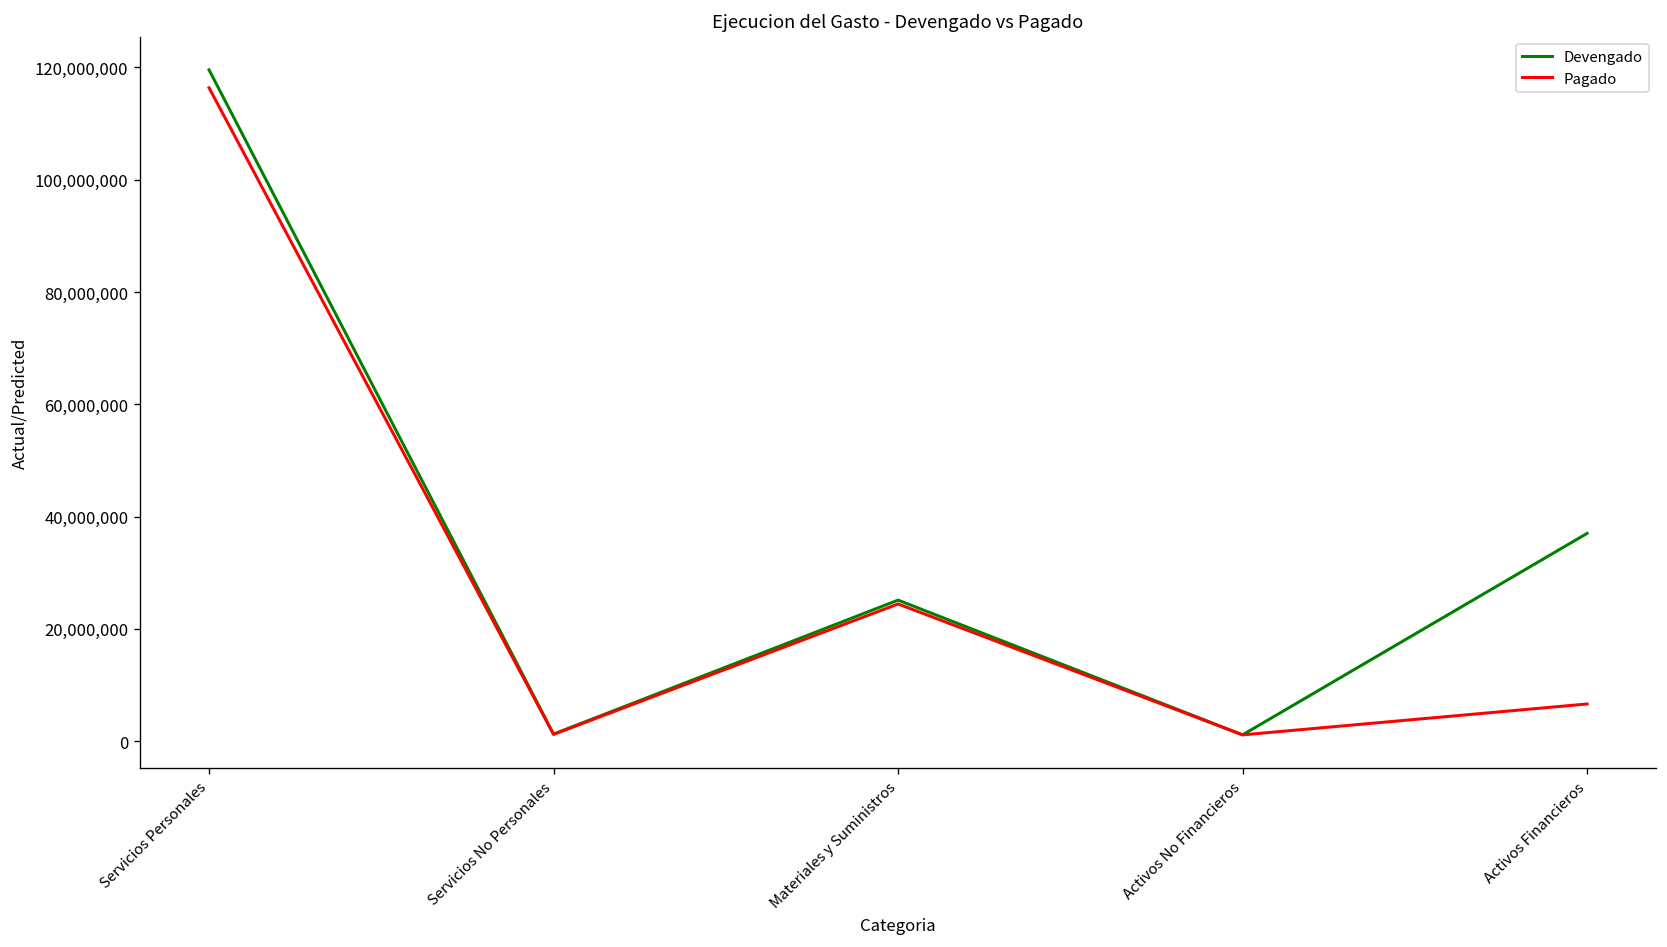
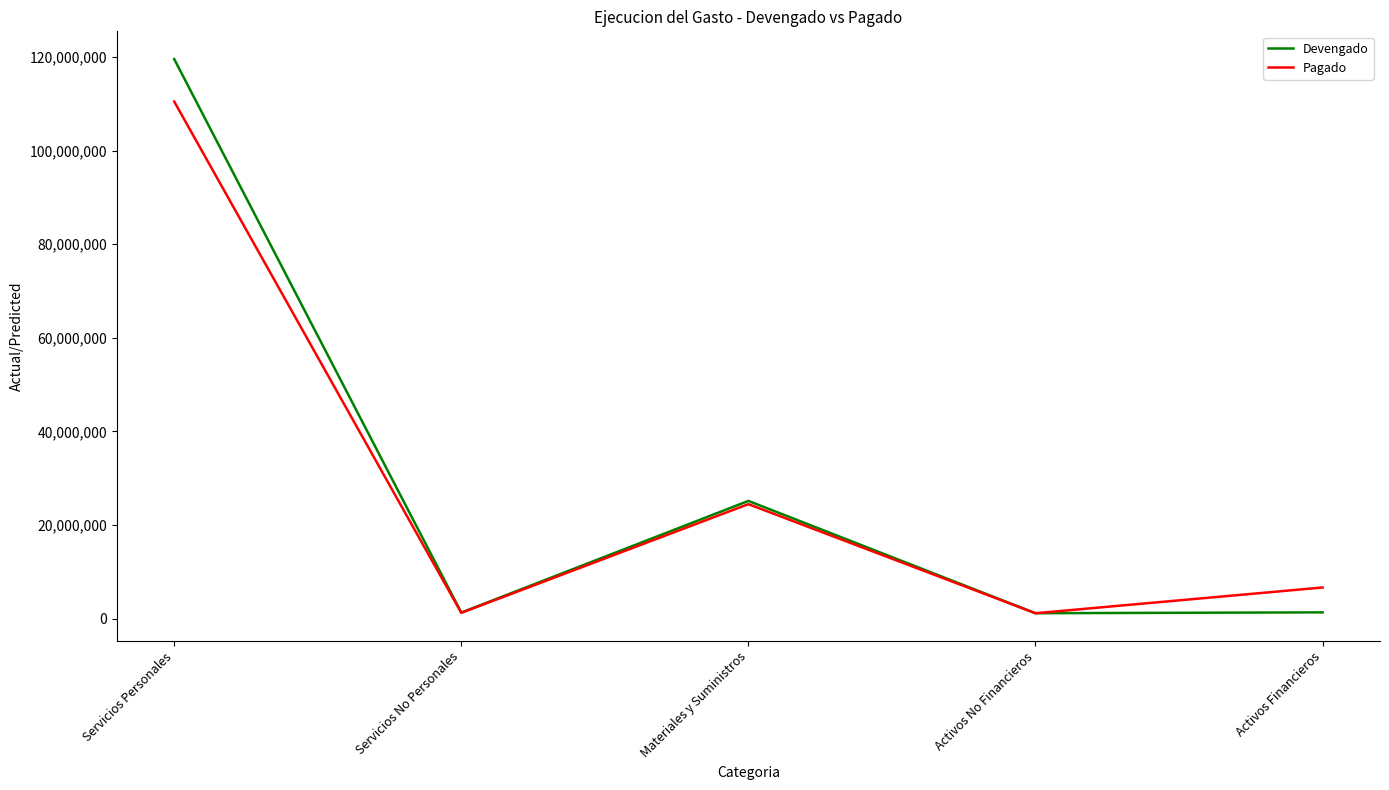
  {
    "Devengado": {
      "Servicios Personales": "120,000,000",
      "Materiales y Suministros": "25,000,000",
-     "Activos Financieros": "37,000,000"
+     "Activos Financieros": "1,000,000"
    },
    "Pagado": {
-     "Servicios Personales": "116,000,000",
+     "Servicios Personales": "110,000,000",
      "Materiales y Suministros": "24,000,000",
      "Activos Financieros": "7,000,000"
    }
  }
